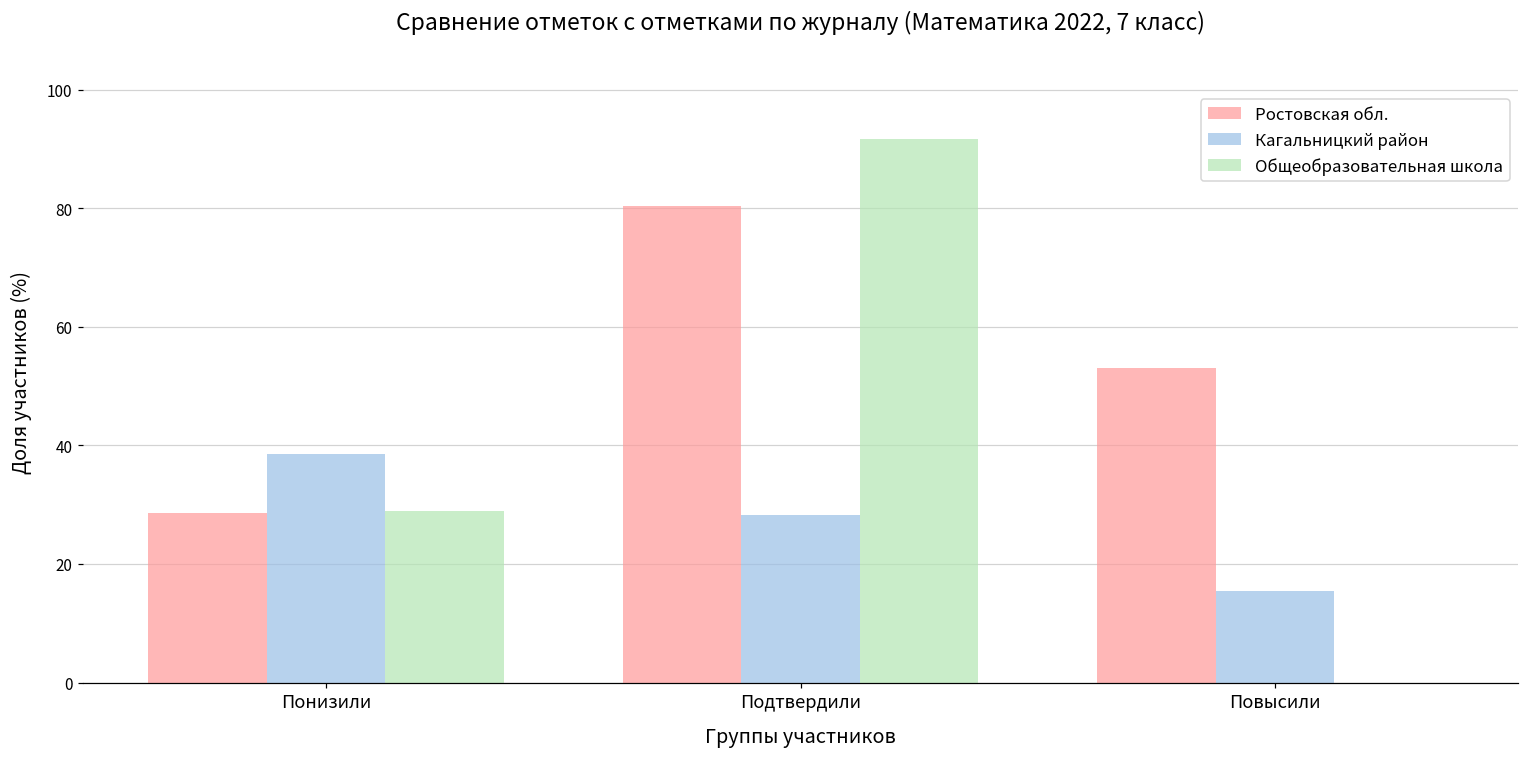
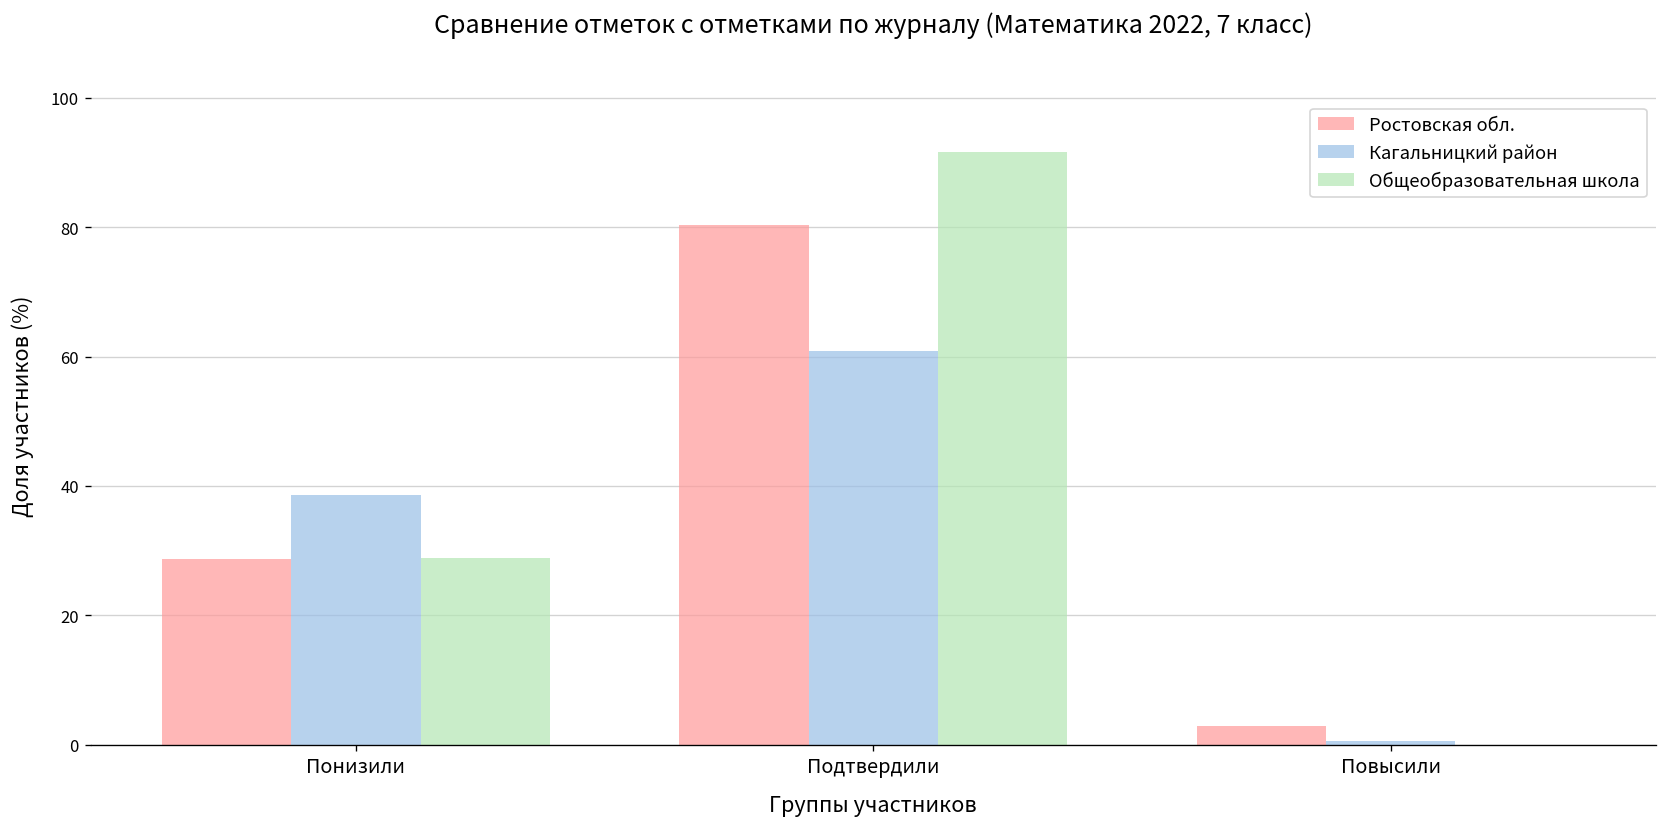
  {
    "Ростовская обл.": {
      "Понизили": 29,
      "Подтвердили": 80,
-     "Повысили": 53
+     "Повысили": 3
    },
    "Кагальницкий район": {
      "Понизили": 39,
-     "Подтвердили": 28,
-     "Повысили": 15
+     "Подтвердили": 61,
+     "Повысили": 1
    },
    "Общеобразовательная школа": {
      "Понизили": 29,
      "Подтвердили": 92,
      "Повысили": 0
    }
  }
